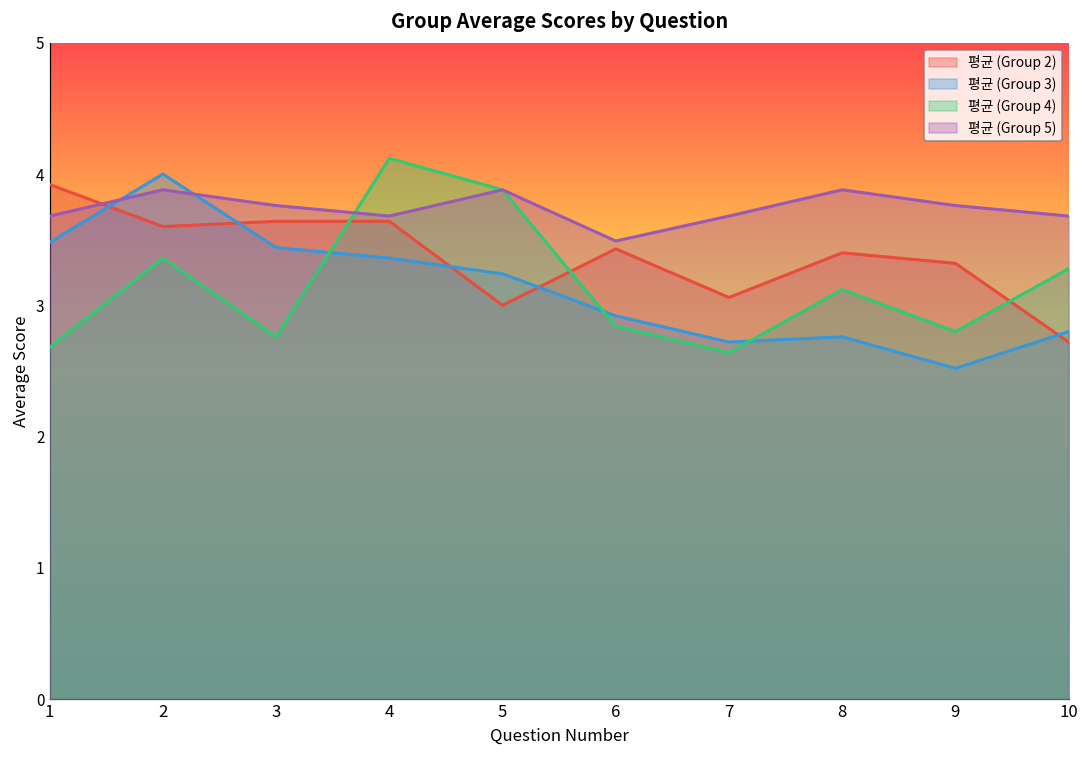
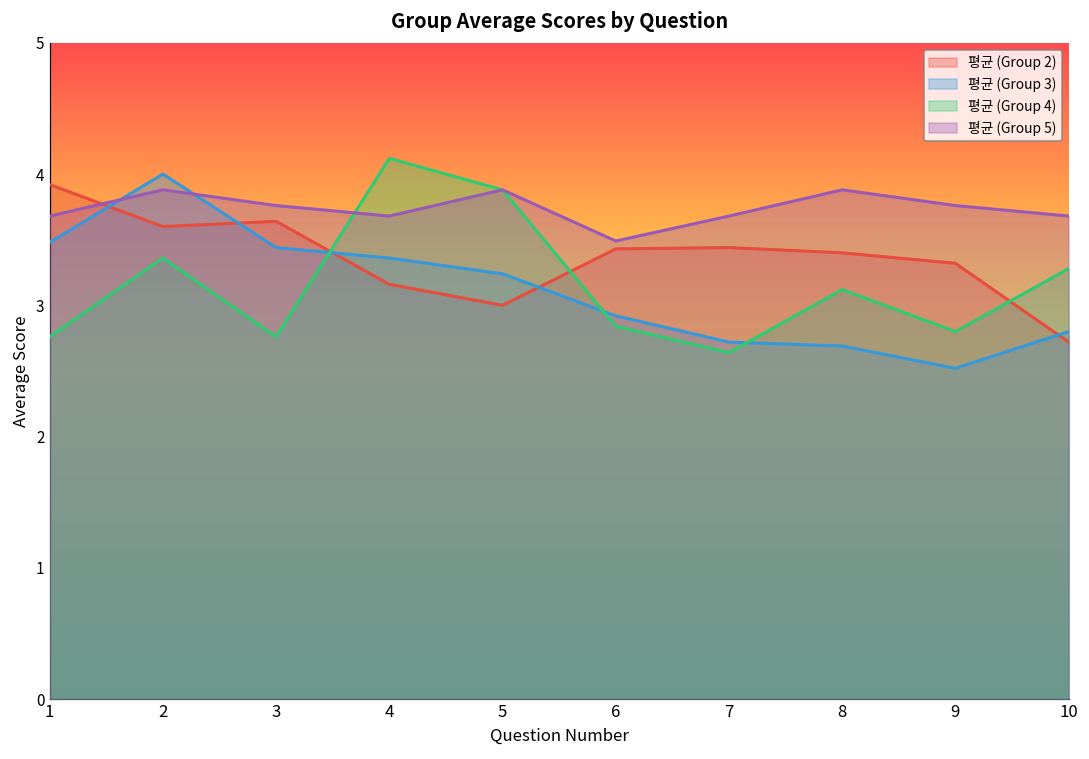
  {
    "평균 (Group 2)": {
      "1": 3.92,
      "2": 3.60,
      "3": 3.64,
-     "4": 3.64,
+     "4": 3.16,
      "5": 3.00,
      "6": 3.43,
-     "7": 3.06,
+     "7": 3.44,
      "8": 3.40,
      "9": 3.32,
      "10": 2.72
    },
    "평균 (Group 3)": {
      "1": 3.48,
      "2": 4.00,
      "3": 3.44,
      "4": 3.36,
      "5": 3.24,
      "6": 2.92,
      "7": 2.72,
-     "8": 2.76,
+     "8": 2.69,
      "9": 2.52,
      "10": 2.80
    },
    "평균 (Group 4)": {
-     "1": 2.68,
+     "1": 2.76,
      "2": 3.36,
      "3": 2.76,
      "4": 4.12,
      "6": 2.84,
      "7": 2.64,
      "8": 3.12,
      "9": 2.80,
      "10": 3.28
    },
    "평균 (Group 5)": {
      "1": 3.68,
      "2": 3.88,
      "3": 3.76,
      "4": 3.68,
      "6": 3.49,
      "7": 3.68,
      "8": 3.88,
      "9": 3.76,
      "10": 3.68
    }
  }
